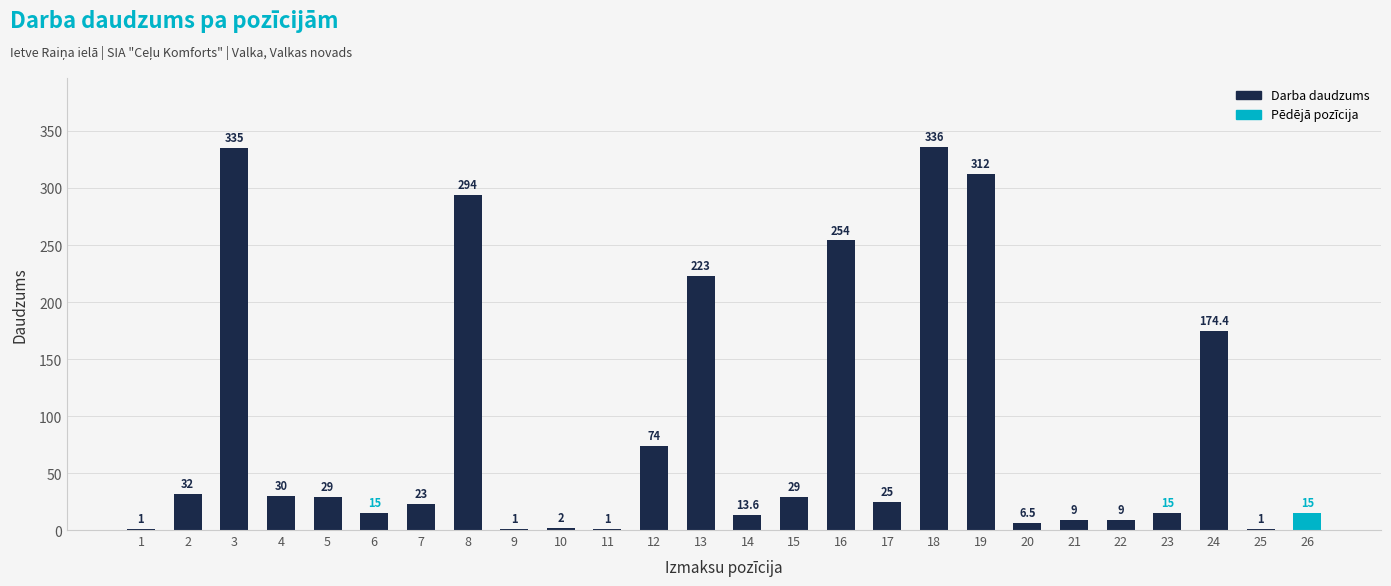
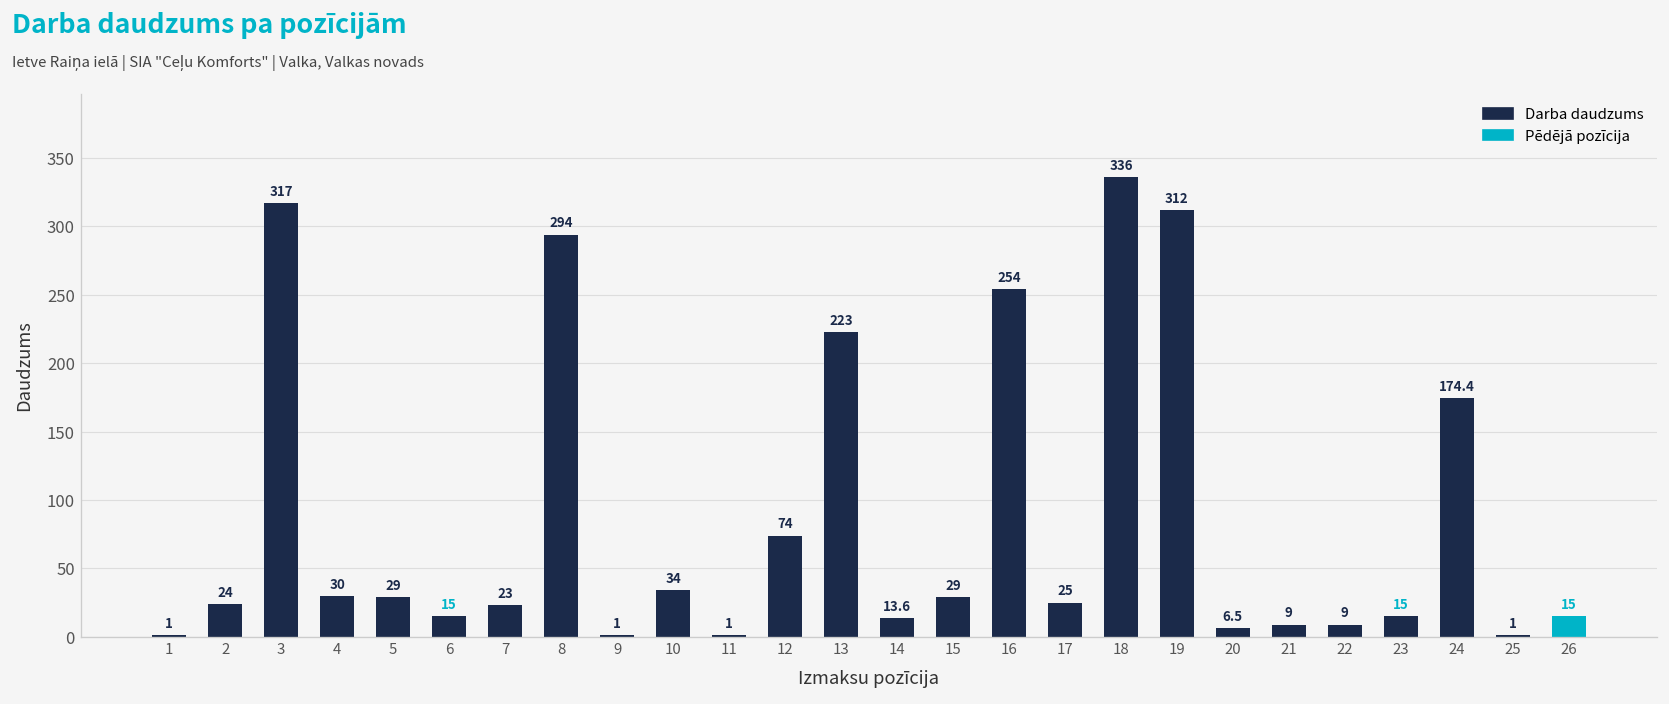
  {
    "1": 1,
-   "2": 32,
-   "3": 335,
+   "2": 24,
+   "3": 317,
    "4": 30,
    "5": 29,
    "6": 15,
    "7": 23,
    "8": 294,
    "9": 1,
-   "10": 2,
+   "10": 34,
    "11": 1,
    "12": 74,
    "13": 223,
    "14": 13.6,
    "15": 29,
    "16": 254,
    "17": 25,
    "18": 336,
    "19": 312,
    "20": 6.5,
    "21": 9,
    "22": 9,
    "23": 15,
    "24": 174.4,
    "25": 1,
    "26": 15
  }
